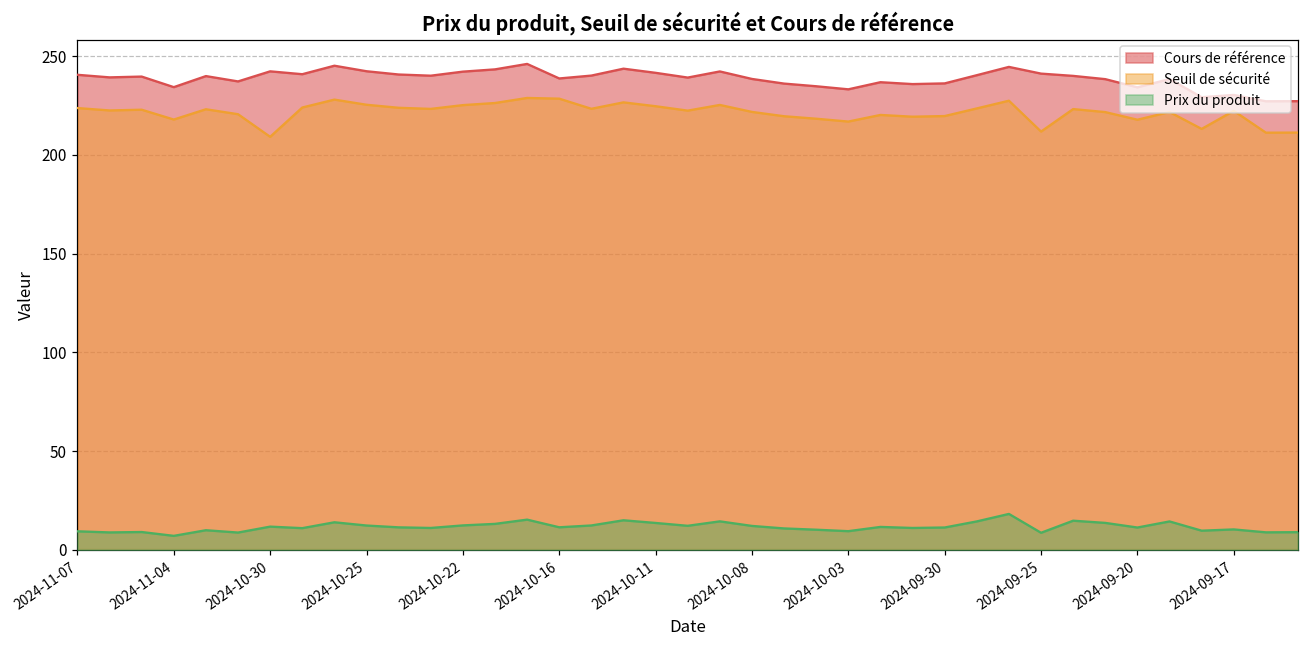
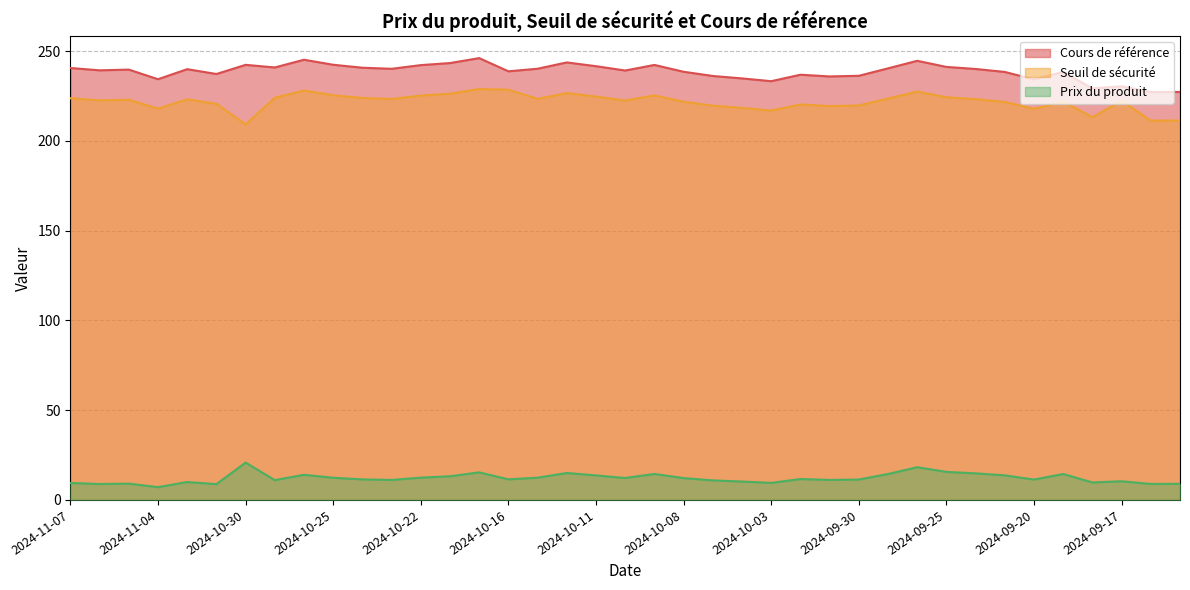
  {
    "Cours de référence": {
      "2024-11-07": 241,
      "2024-11-04": 234,
      "2024-10-30": 242,
      "2024-10-25": 242,
      "2024-10-22": 242,
      "2024-10-16": 239,
      "2024-10-11": 242,
      "2024-10-08": 238,
      "2024-10-03": 233,
      "2024-09-30": 236,
      "2024-09-25": 241
    },
    "Seuil de sécurité": {
      "2024-11-07": 224,
      "2024-11-04": 218,
      "2024-10-30": 209,
      "2024-10-25": 225,
      "2024-10-22": 225,
      "2024-10-16": 228,
      "2024-10-11": 225,
      "2024-10-08": 222,
      "2024-10-03": 217,
      "2024-09-30": 220,
-     "2024-09-25": 212,
+     "2024-09-25": 224,
      "2024-09-20": 218
    },
    "Prix du produit": {
      "2024-11-07": 9,
      "2024-11-04": 7,
-     "2024-10-30": 12,
+     "2024-10-30": 21,
      "2024-10-25": 12,
      "2024-10-22": 12,
      "2024-10-16": 11,
      "2024-10-11": 14,
      "2024-10-08": 12,
      "2024-10-03": 10,
      "2024-09-30": 11,
-     "2024-09-25": 9,
+     "2024-09-25": 16,
      "2024-09-20": 11,
      "2024-09-17": 10
    }
  }
